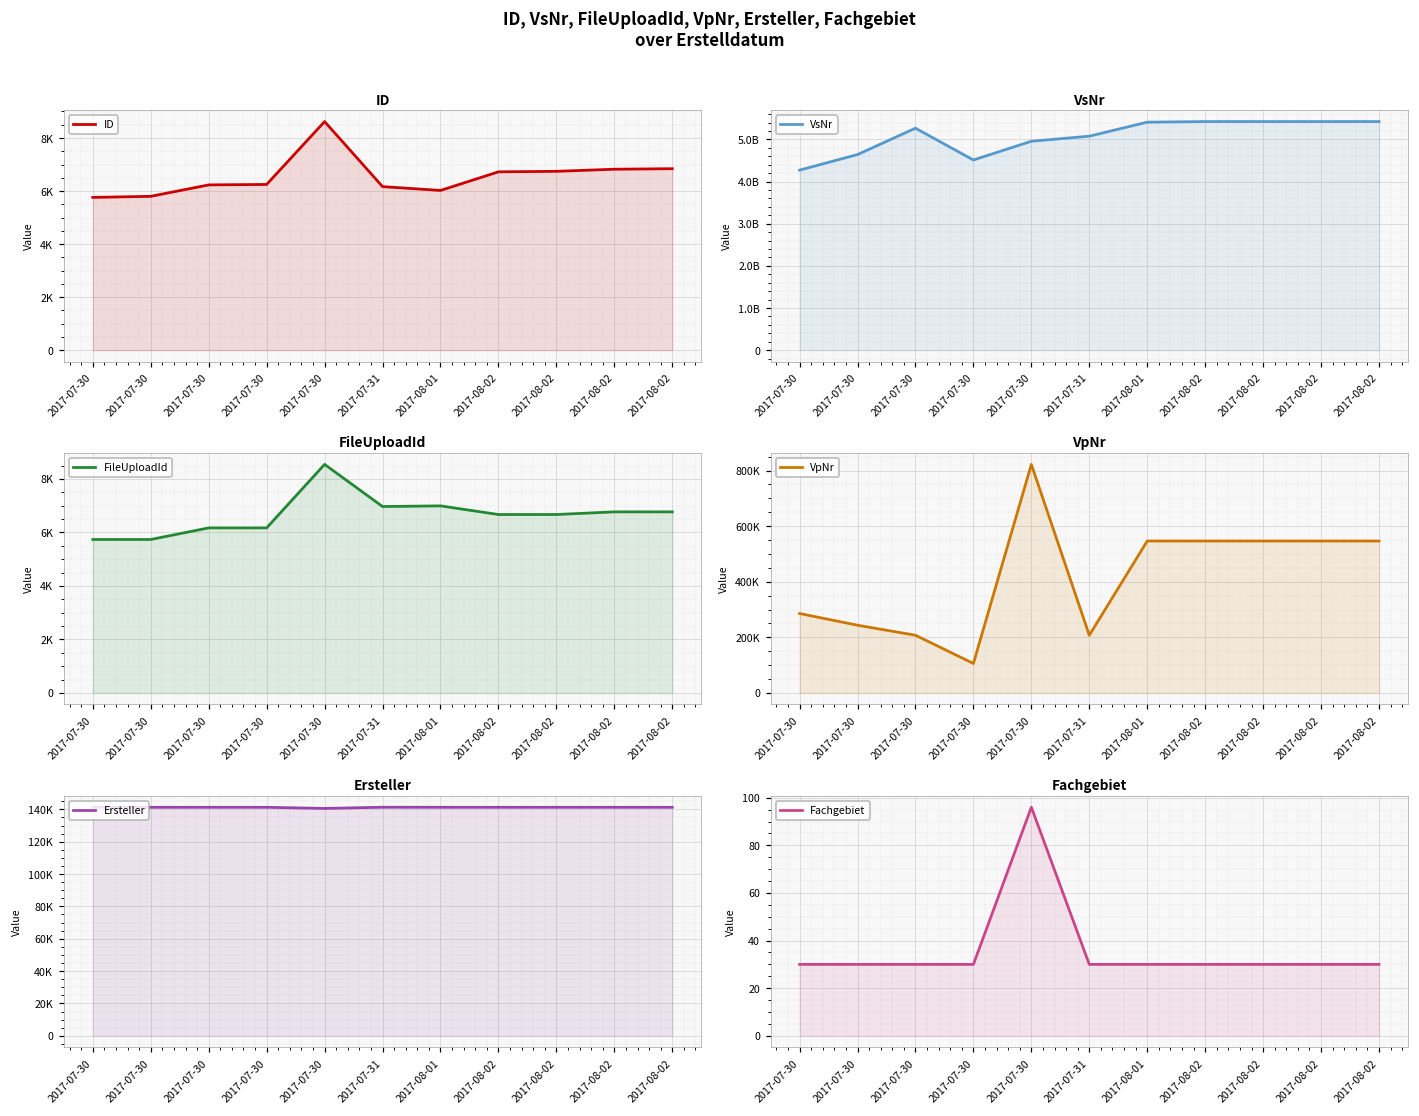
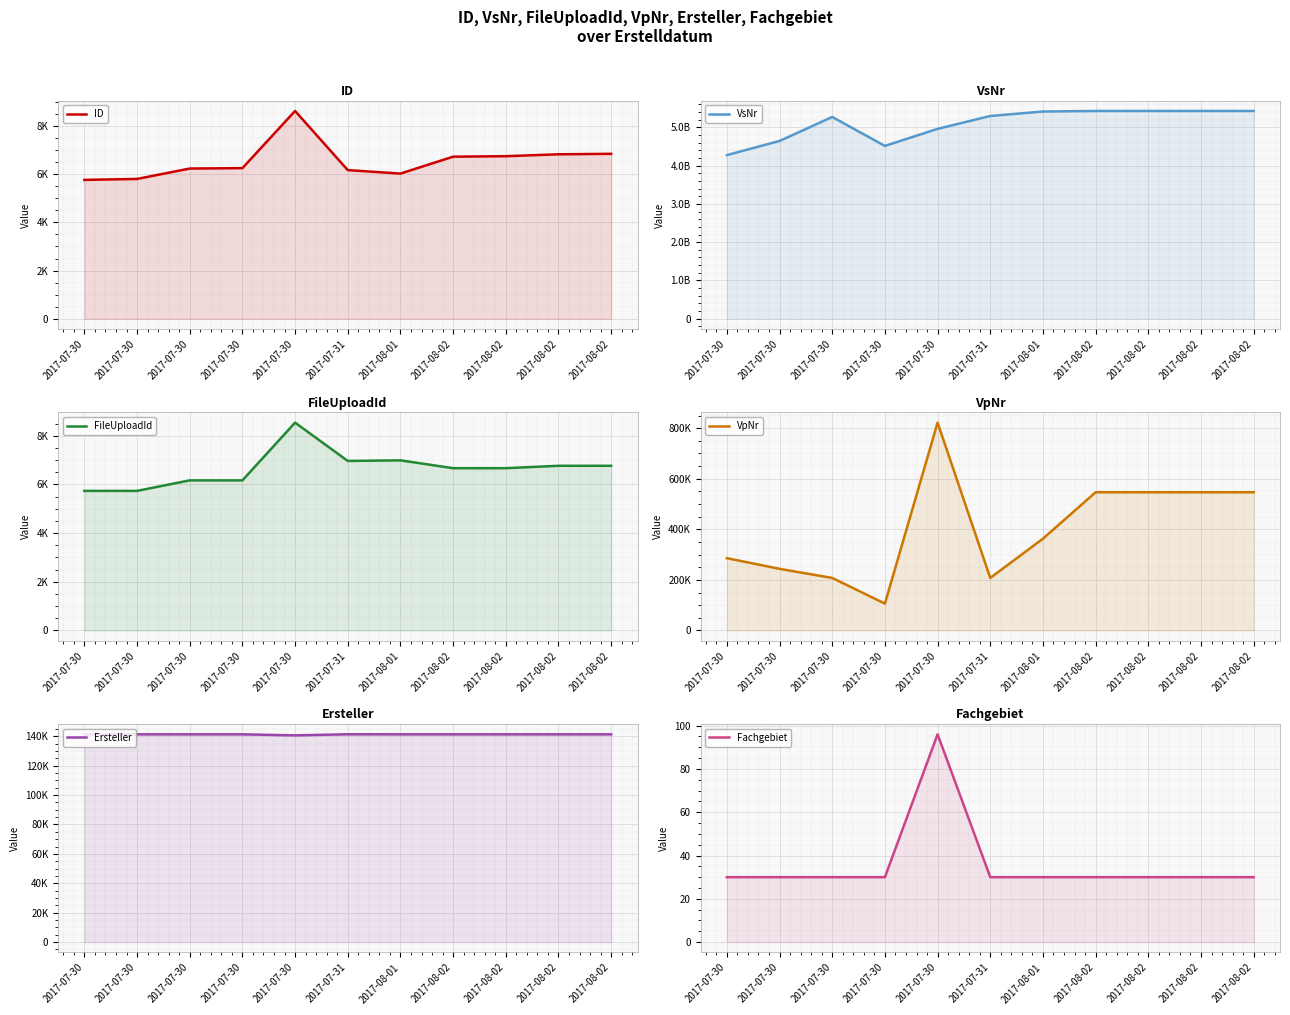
  {
    "ID": {
      "2017-07-31": 6200,
      "2017-08-01": 6000
    },
    "VsNr": {
-     "2017-07-31": 5100000000,
+     "2017-07-31": 5300000000,
      "2017-08-01": 5400000000
    },
    "FileUploadId": {
      "2017-07-31": 7000,
      "2017-08-01": 7000
    },
    "VpNr": {
      "2017-07-31": 210000,
-     "2017-08-01": 550000
+     "2017-08-01": 360000
    },
    "Ersteller": {
      "2017-07-31": 141000,
      "2017-08-01": 141000
    },
    "Fachgebiet": {
      "2017-07-31": 30,
      "2017-08-01": 30
    }
  }
